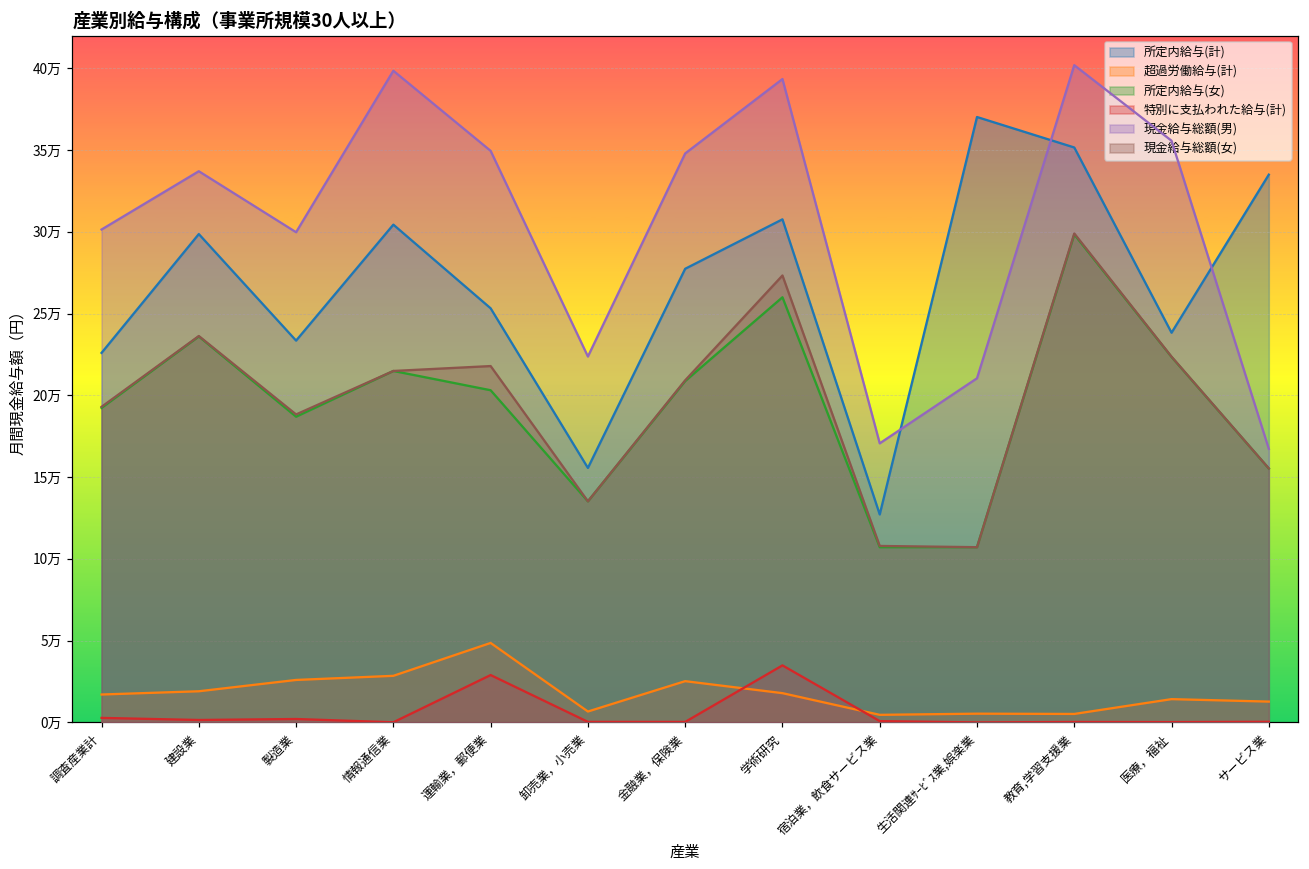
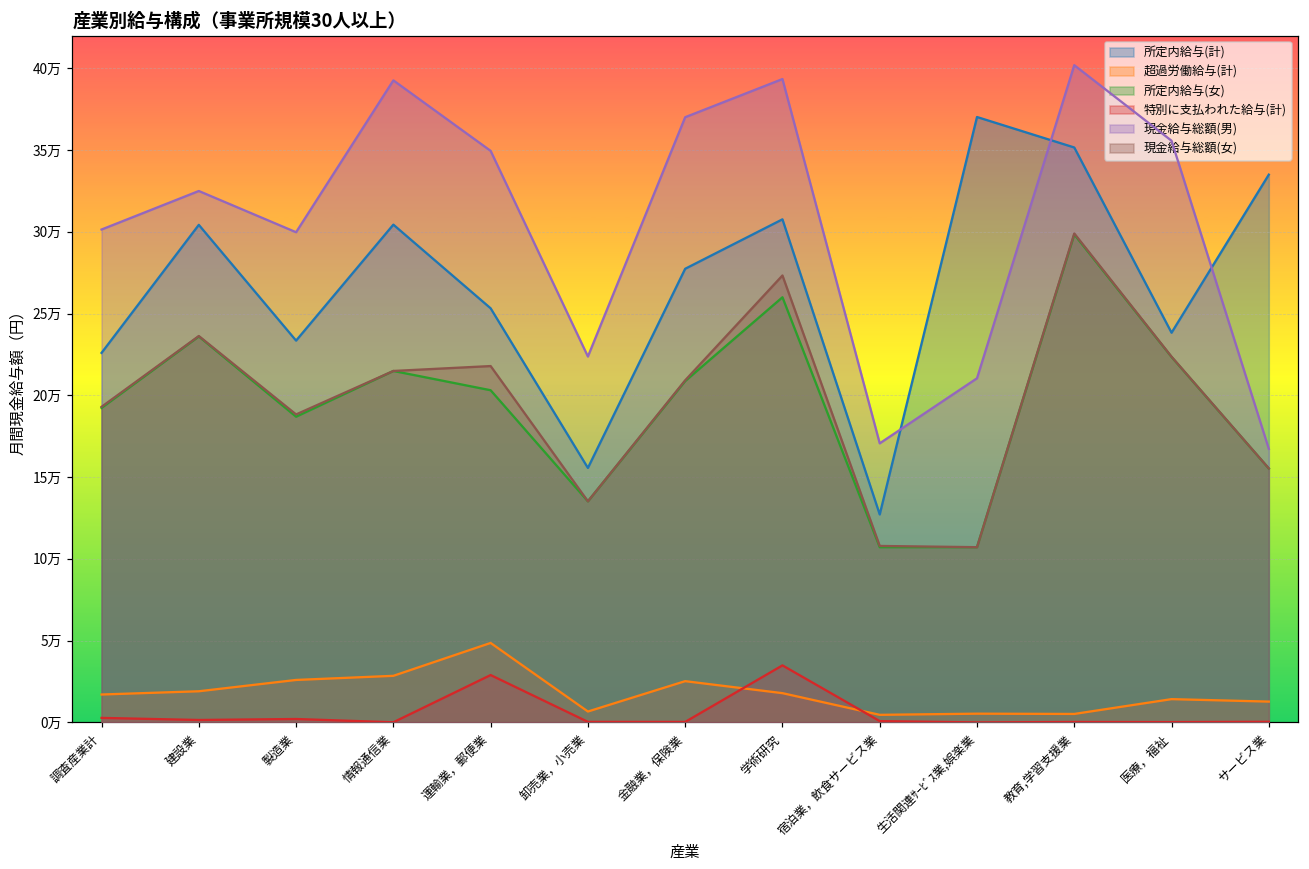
  {
    "所定内給与(計)": {
      "調査産業計": "22.6万",
-     "建設業": "29.9万",
+     "建設業": "30.4万",
      "製造業": "23.3万",
      "情報通信業": "30.4万",
      "運輸業，郵便業": "25.3万",
      "卸売業，小売業": "15.6万",
      "金融業，保険業": "27.7万",
      "学術研究": "30.8万",
      "宿泊業，飲食サービス業": "12.7万",
      "生活関連ｻｰﾋﾞｽ業,娯楽業": "37.0万",
      "教育,学習支援業": "35.2万",
      "医療，福祉": "23.8万",
      "サービス業": "33.5万"
    },
    "所定内給与(女)": {
      "運輸業，郵便業": "20.3万",
      "学術研究": "26.0万"
    },
    "現金給与総額(男)": {
      "調査産業計": "30.1万",
-     "建設業": "33.7万",
+     "建設業": "32.5万",
      "製造業": "30.0万",
-     "情報通信業": "39.8万",
+     "情報通信業": "39.3万",
      "運輸業，郵便業": "35.0万",
      "卸売業，小売業": "22.4万",
-     "金融業，保険業": "34.8万",
+     "金融業，保険業": "37.0万",
      "学術研究": "39.3万",
      "宿泊業，飲食サービス業": "17.1万",
      "生活関連ｻｰﾋﾞｽ業,娯楽業": "21.0万",
      "教育,学習支援業": "40.2万",
      "サービス業": "16.7万"
    }
  }
